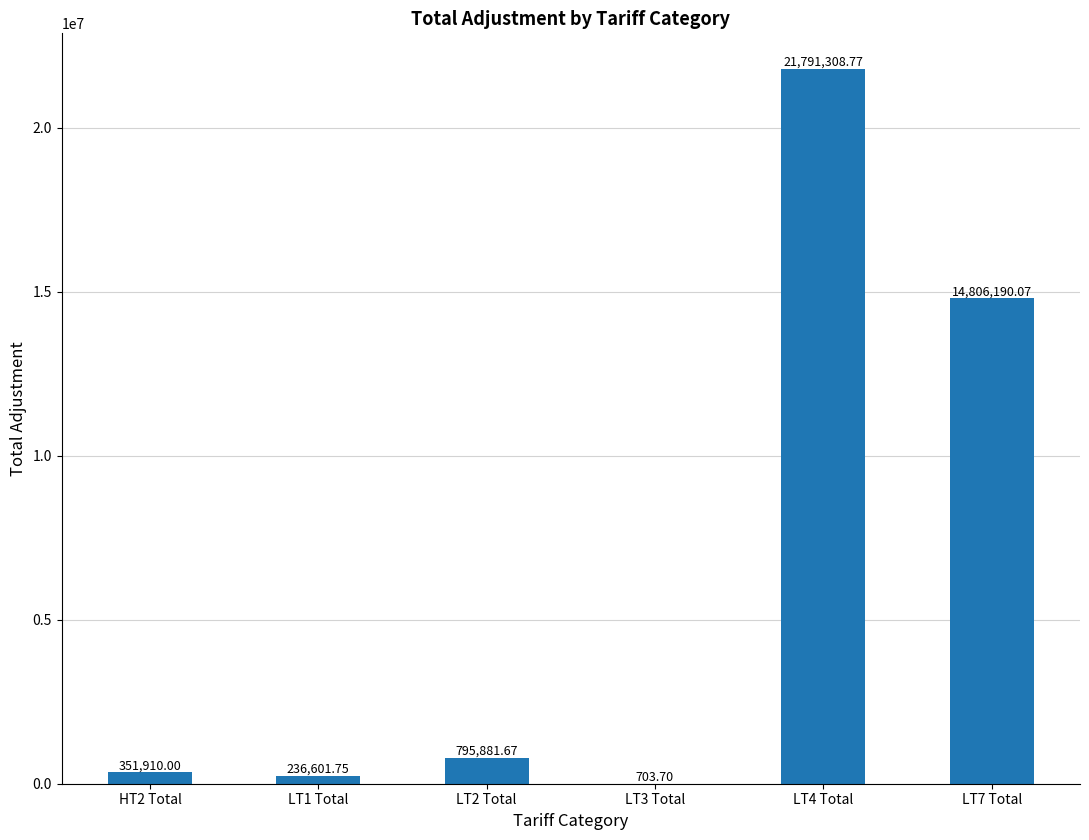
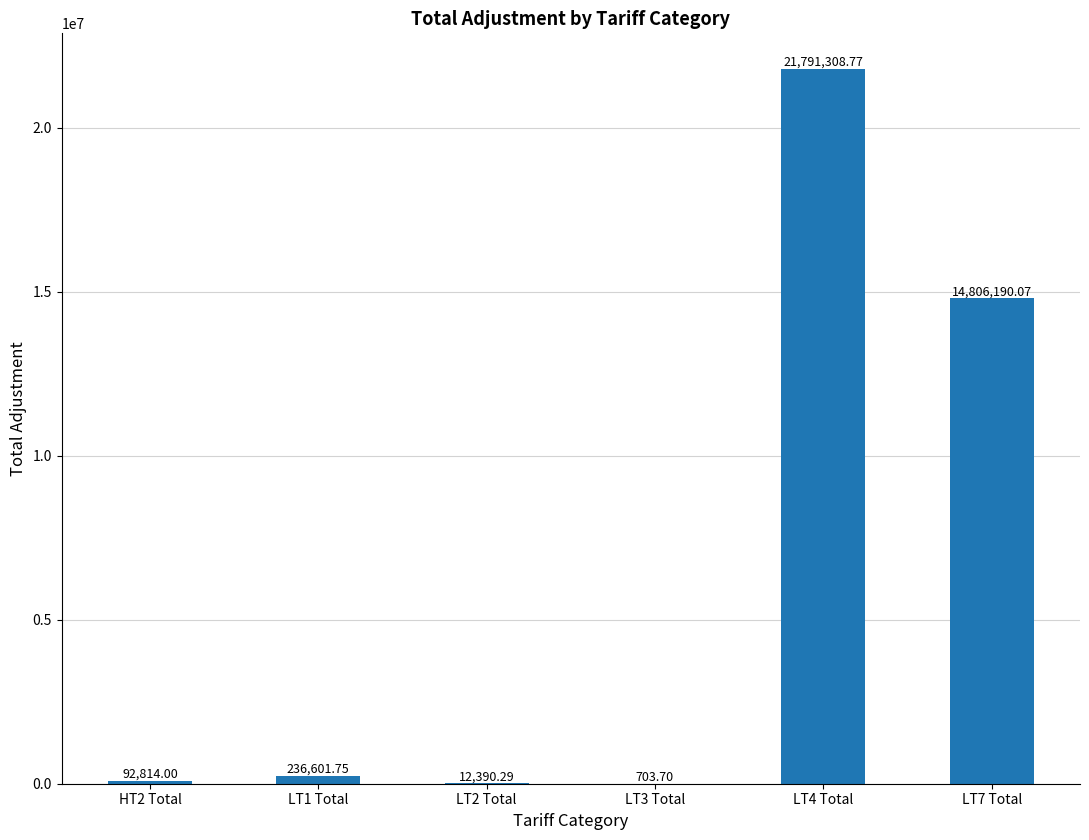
  {
-   "HT2 Total": "351,910.00",
+   "HT2 Total": "92,814.00",
    "LT1 Total": "236,601.75",
-   "LT2 Total": "795,881.67",
+   "LT2 Total": "12,390.29",
    "LT3 Total": "703.70",
    "LT4 Total": "21,791,308.77",
    "LT7 Total": "14,806,190.07"
  }
